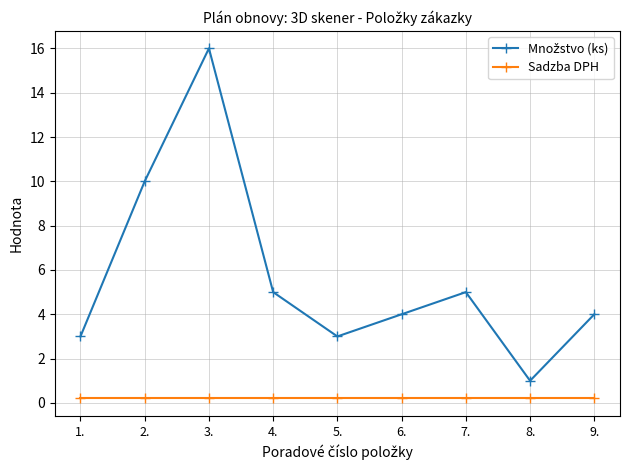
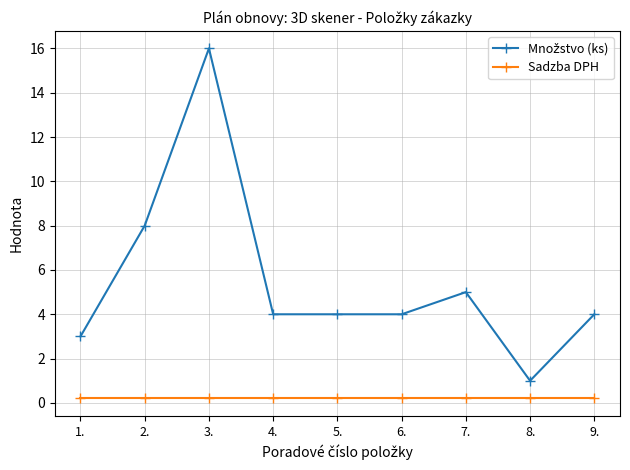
  {
    "Množstvo (ks)": {
      "1.": 3,
-     "2.": 10,
+     "2.": 8,
      "3.": 16,
-     "4.": 5,
-     "5.": 3,
+     "4.": 4,
+     "5.": 4,
      "6.": 4,
      "7.": 5,
      "8.": 1,
      "9.": 4
    },
    "Sadzba DPH": {
      "1.": 0.2,
      "2.": 0.2,
      "3.": 0.2,
      "4.": 0.2,
      "5.": 0.2,
      "6.": 0.2,
      "7.": 0.2,
      "8.": 0.2,
      "9.": 0.2
    }
  }
